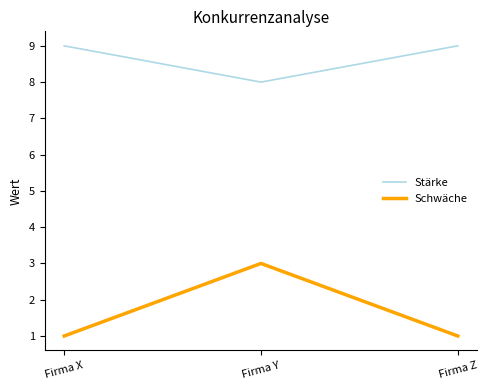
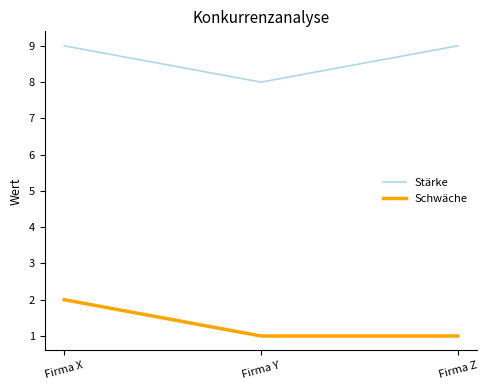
  {
    "Stärke": {
      "Firma X": 9,
      "Firma Y": 8,
      "Firma Z": 9
    },
    "Schwäche": {
-     "Firma X": 1,
-     "Firma Y": 3,
+     "Firma X": 2,
+     "Firma Y": 1,
      "Firma Z": 1
    }
  }
